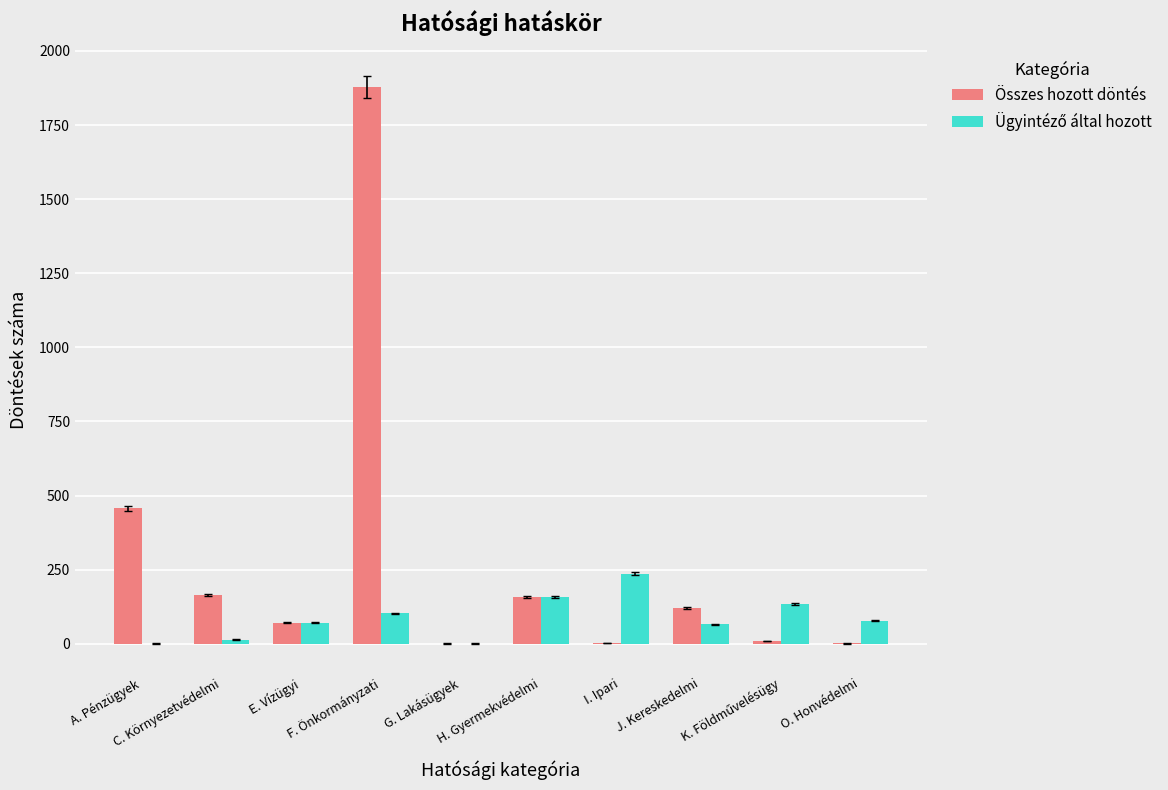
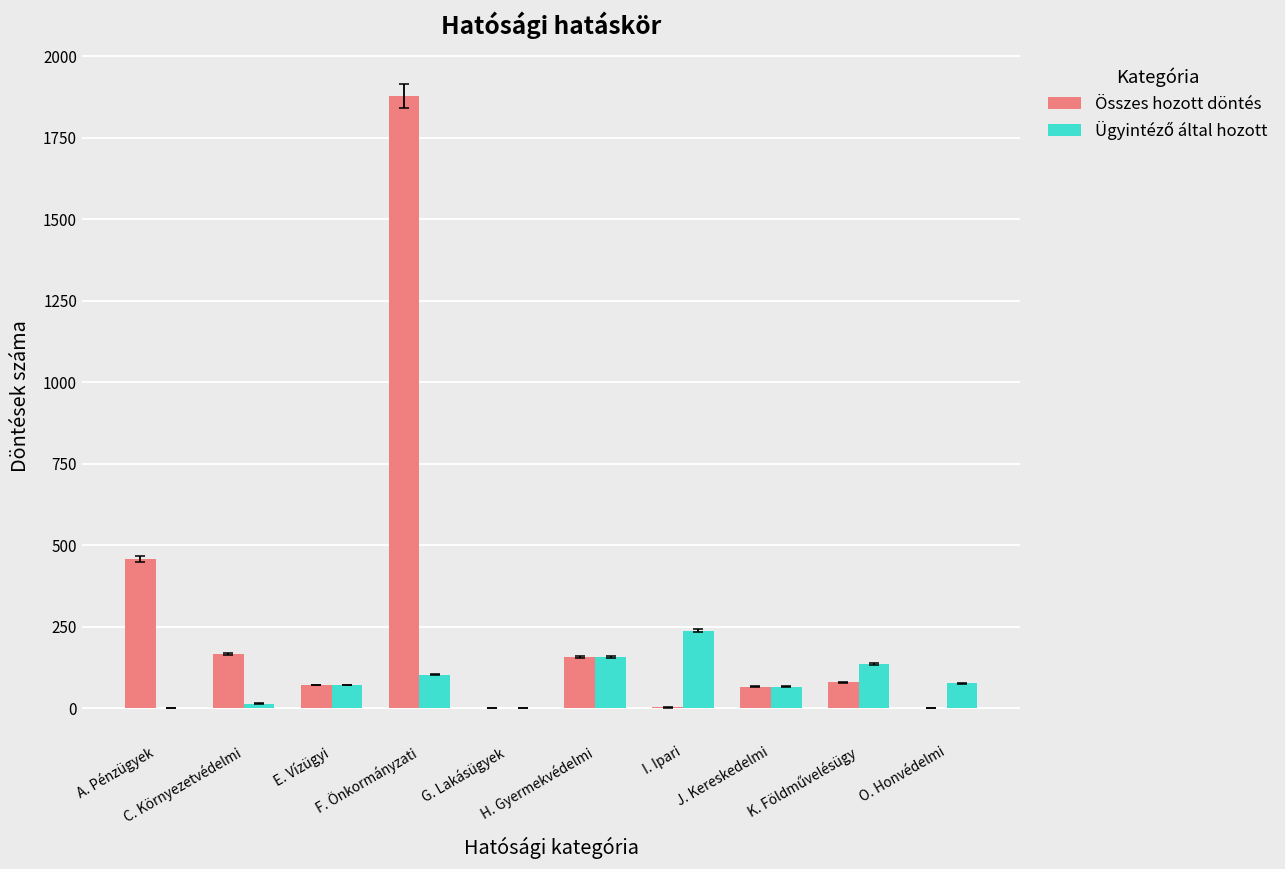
  {
    "Összes hozott döntés": {
      "A. Pénzügyek": 460,
      "C. Környezetvédelmi": 170,
      "E. Vízügyi": 70,
      "F. Önkormányzati": 1880,
      "G. Lakásügyek": 0,
      "H. Gyermekvédelmi": 160,
-     "J. Kereskedelmi": 120,
-     "K. Földművelésügy": 10
+     "J. Kereskedelmi": 70,
+     "K. Földművelésügy": 80
    },
    "Ügyintéző által hozott": {
      "A. Pénzügyek": 0,
      "C. Környezetvédelmi": 10,
      "E. Vízügyi": 70,
      "F. Önkormányzati": 100,
      "G. Lakásügyek": 0,
      "H. Gyermekvédelmi": 160,
      "I. Ipari": 240,
      "J. Kereskedelmi": 70,
      "K. Földművelésügy": 140,
      "O. Honvédelmi": 80
    }
  }
